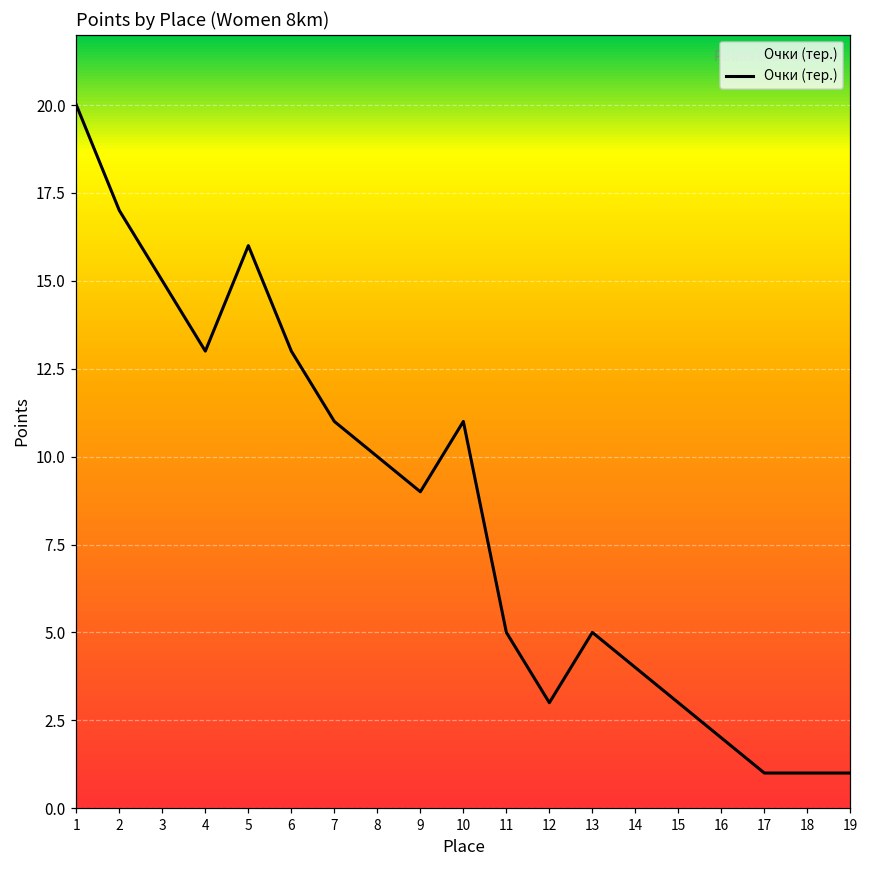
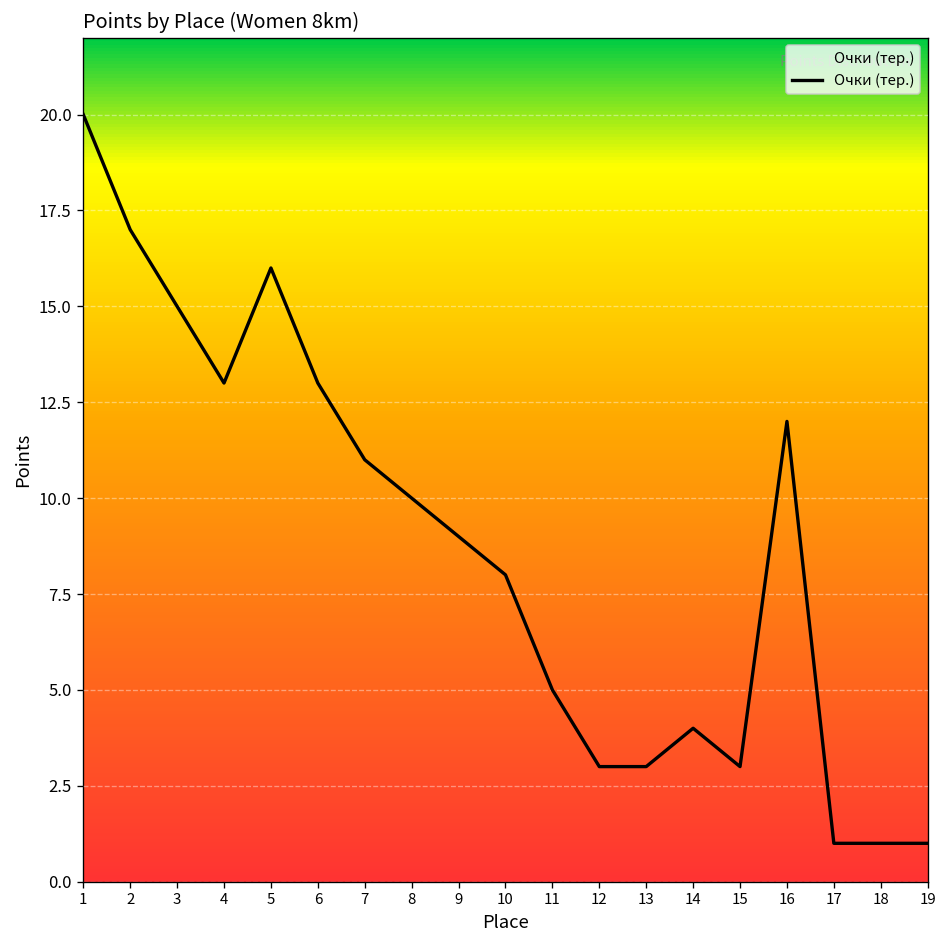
  {
    "1": 20,
    "2": 17,
    "3": 15,
    "4": 13,
    "5": 16,
    "6": 13,
    "7": 11,
    "8": 10,
    "9": 9,
-   "10": 11,
+   "10": 8,
    "11": 5,
    "12": 3,
-   "13": 5,
+   "13": 3,
    "14": 4,
    "15": 3,
-   "16": 2,
+   "16": 12,
    "17": 1,
    "18": 1,
    "19": 1
  }
